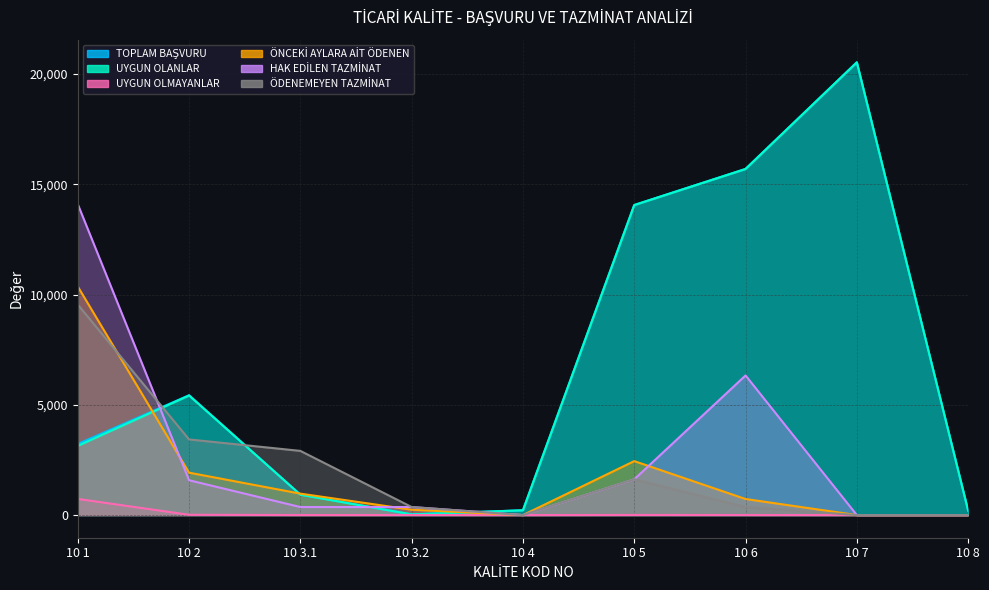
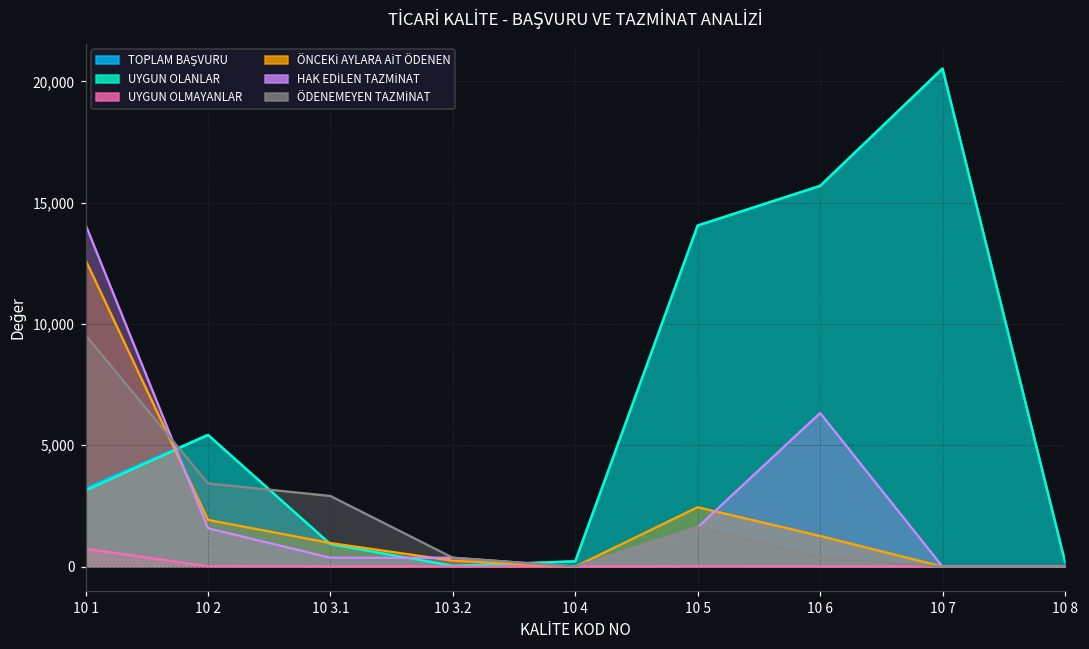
  {
    "ÖNCEKİ AYLARA AİT ÖDENEN": {
-     "10 1": "10,400",
+     "10 1": "12,600",
      "10 2": "1,900",
      "10 3.2": "200",
      "10 5": "2,400",
-     "10 6": "700"
+     "10 6": "1,300"
    },
    "ÖDENEMEYEN TAZMİNAT": {
      "10 1": "9,500",
      "10 2": "3,400",
      "10 3.1": "2,900",
      "10 6": "400"
    }
  }
